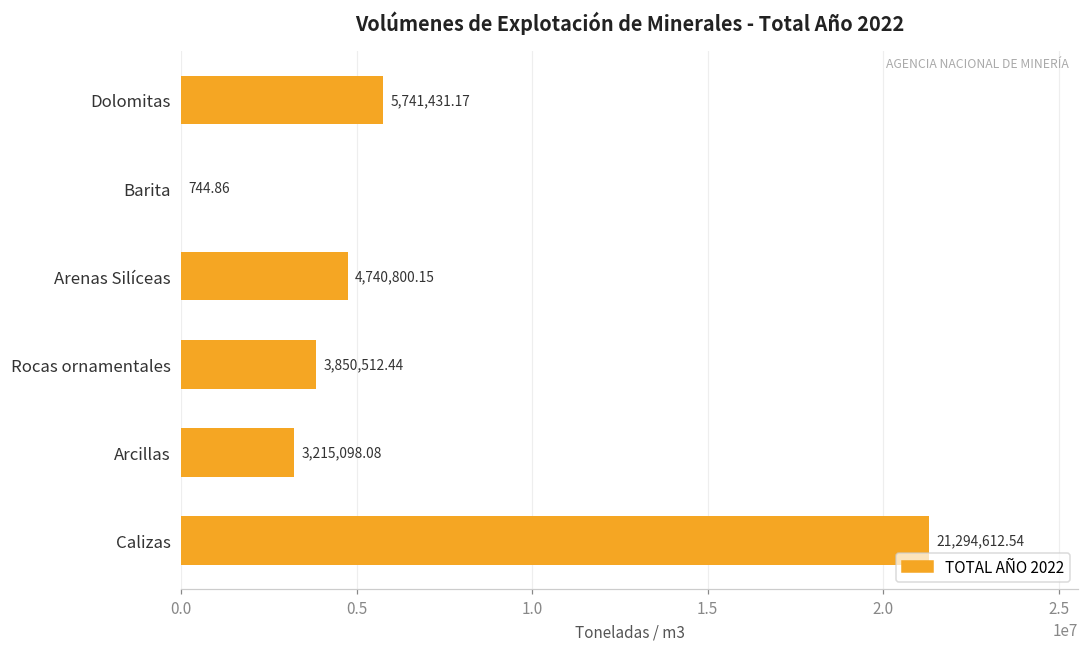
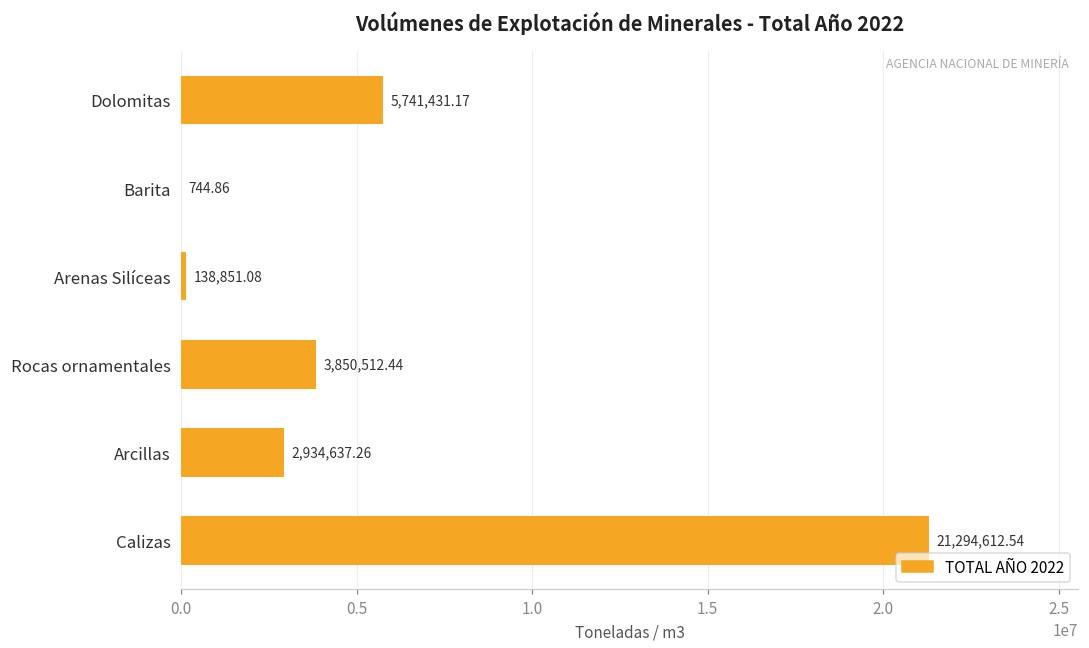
  {
    "Dolomitas": "5,741,431.17",
    "Barita": "744.86",
-   "Arenas Silíceas": "4,740,800.15",
+   "Arenas Silíceas": "138,851.08",
    "Rocas ornamentales": "3,850,512.44",
-   "Arcillas": "3,215,098.08",
+   "Arcillas": "2,934,637.26",
    "Calizas": "21,294,612.54"
  }
